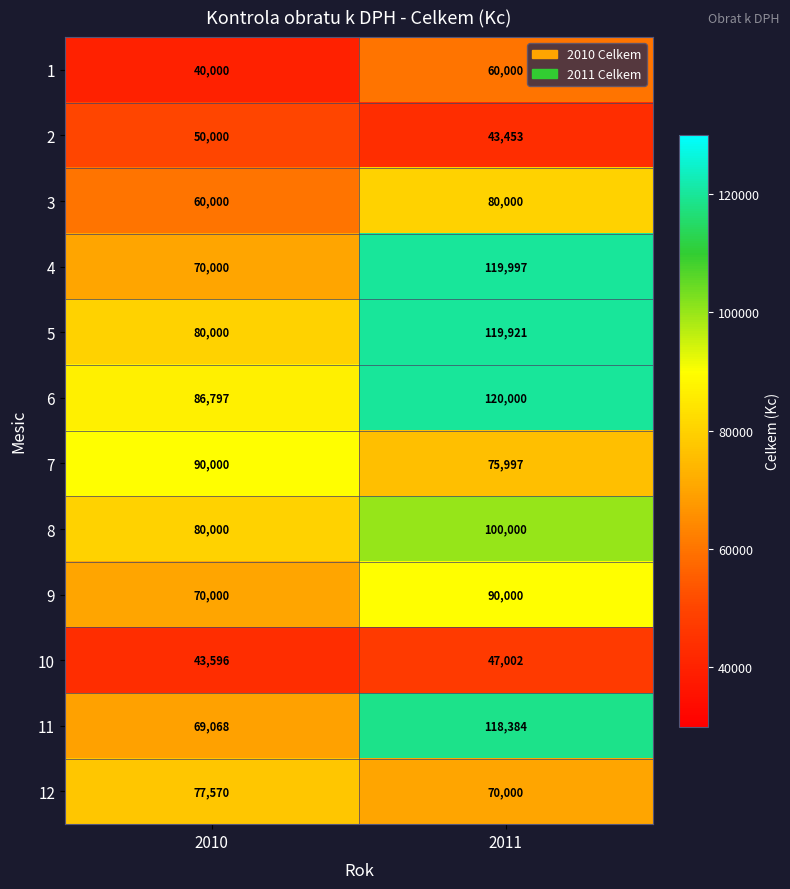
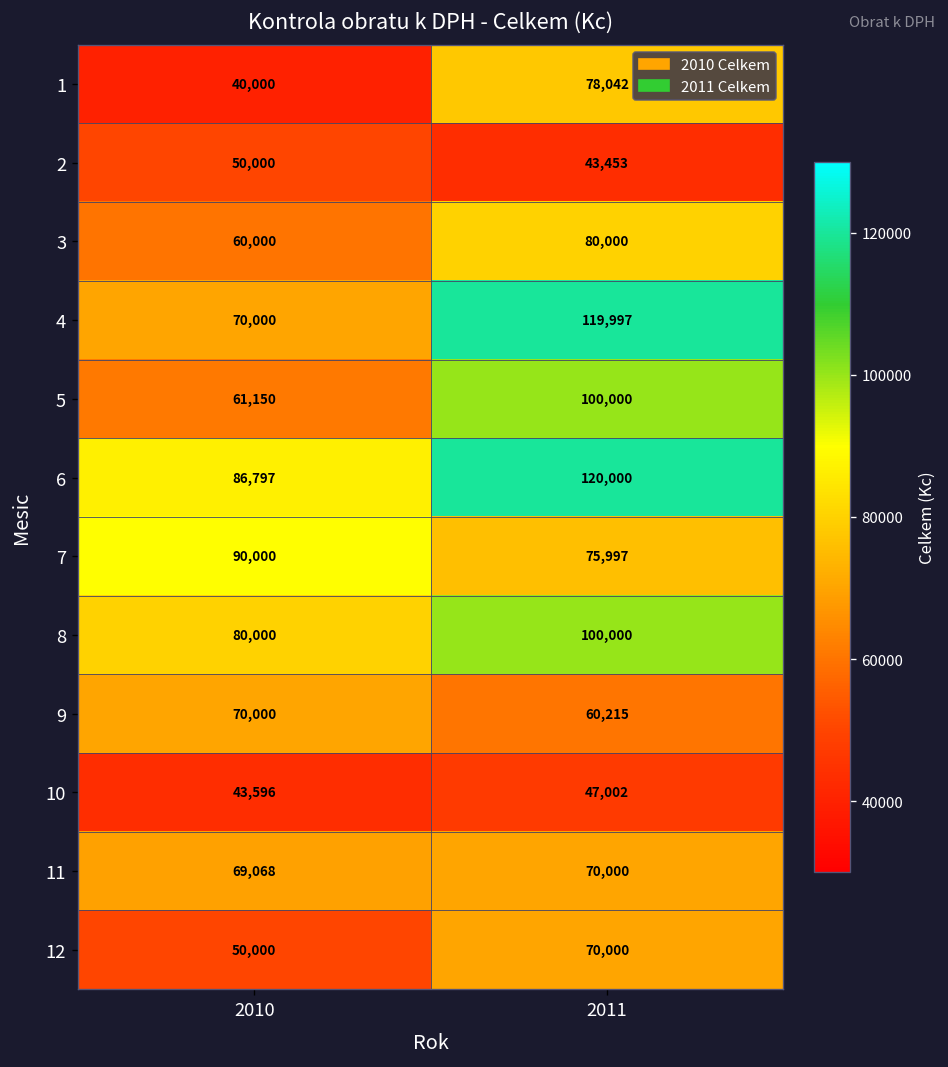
  {
    "1": {
      "2010": "40,000",
-     "2011": "60,000"
+     "2011": "78,042"
    },
    "2": {
      "2010": "50,000",
      "2011": "43,453"
    },
    "3": {
      "2010": "60,000",
      "2011": "80,000"
    },
    "4": {
      "2010": "70,000",
      "2011": "119,997"
    },
    "5": {
-     "2010": "80,000",
-     "2011": "119,921"
+     "2010": "61,150",
+     "2011": "100,000"
    },
    "6": {
      "2010": "86,797",
      "2011": "120,000"
    },
    "7": {
      "2010": "90,000",
      "2011": "75,997"
    },
    "8": {
      "2010": "80,000",
      "2011": "100,000"
    },
    "9": {
      "2010": "70,000",
-     "2011": "90,000"
+     "2011": "60,215"
    },
    "10": {
      "2010": "43,596",
      "2011": "47,002"
    },
    "11": {
      "2010": "69,068",
-     "2011": "118,384"
+     "2011": "70,000"
    },
    "12": {
-     "2010": "77,570",
+     "2010": "50,000",
      "2011": "70,000"
    }
  }
